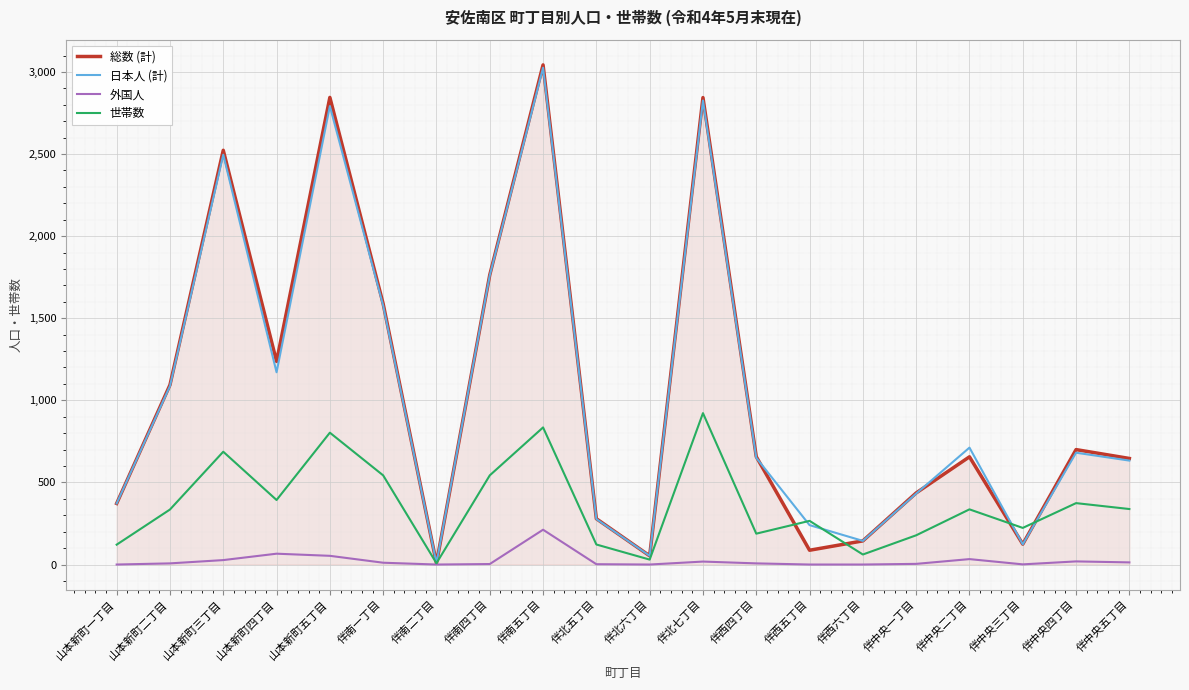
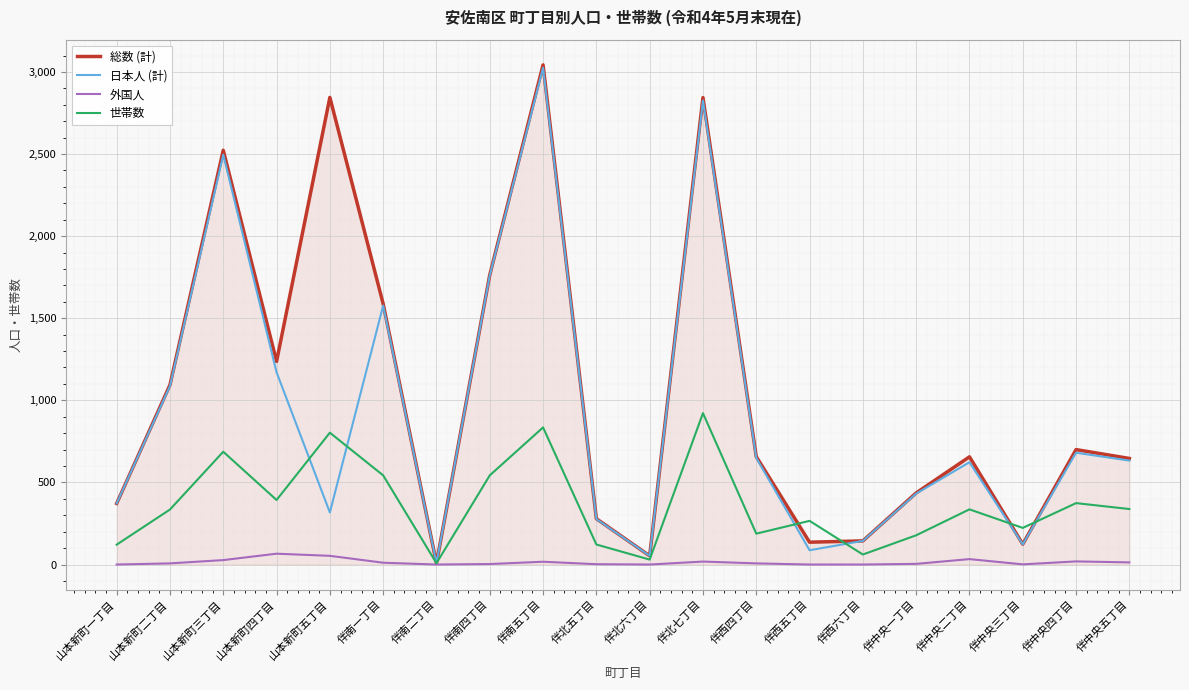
  {
    "総数 (計)": {
      "山本新町三丁目": "2,520",
      "山本新町四丁目": "1,240",
      "山本新町五丁目": "2,850",
      "伴南五丁目": "3,040",
      "伴北七丁目": "2,840",
-     "伴西五丁目": "90",
+     "伴西五丁目": "140",
      "伴中央二丁目": "660",
      "伴中央四丁目": "700"
    },
    "日本人 (計)": {
      "山本新町三丁目": "2,500",
      "山本新町四丁目": "1,170",
-     "山本新町五丁目": "2,790",
+     "山本新町五丁目": "320",
      "伴南五丁目": "3,030",
      "伴北七丁目": "2,830",
-     "伴西五丁目": "240",
-     "伴中央二丁目": "710",
+     "伴西五丁目": "90",
+     "伴中央二丁目": "620",
      "伴中央四丁目": "680"
    },
    "外国人": {
      "山本新町一丁目": "0",
      "山本新町二丁目": "10",
      "山本新町三丁目": "30",
      "山本新町四丁目": "70",
      "山本新町五丁目": "50",
      "伴南一丁目": "10",
      "伴南四丁目": "0",
-     "伴南五丁目": "210",
+     "伴南五丁目": "20",
      "伴北五丁目": "0",
      "伴北六丁目": "0",
      "伴北七丁目": "20",
      "伴西四丁目": "10",
      "伴西五丁目": "0",
      "伴西六丁目": "0",
      "伴中央一丁目": "0",
      "伴中央二丁目": "30",
      "伴中央三丁目": "0",
      "伴中央四丁目": "20",
      "伴中央五丁目": "10"
    },
    "世帯数": {
      "山本新町一丁目": "120",
      "山本新町二丁目": "340",
      "山本新町三丁目": "690",
      "山本新町四丁目": "390",
      "山本新町五丁目": "800",
      "伴南一丁目": "540",
      "伴南四丁目": "540",
      "伴南五丁目": "840",
      "伴北五丁目": "120",
      "伴北六丁目": "30",
      "伴北七丁目": "920",
      "伴西四丁目": "190",
      "伴西五丁目": "270",
      "伴西六丁目": "60",
      "伴中央一丁目": "180",
      "伴中央二丁目": "340",
      "伴中央三丁目": "220",
      "伴中央四丁目": "370",
      "伴中央五丁目": "340"
    }
  }
